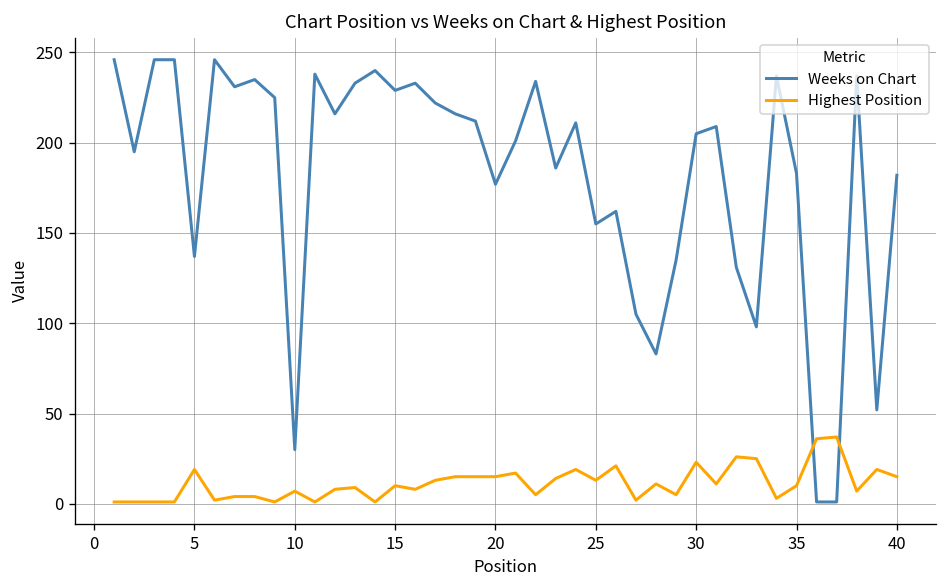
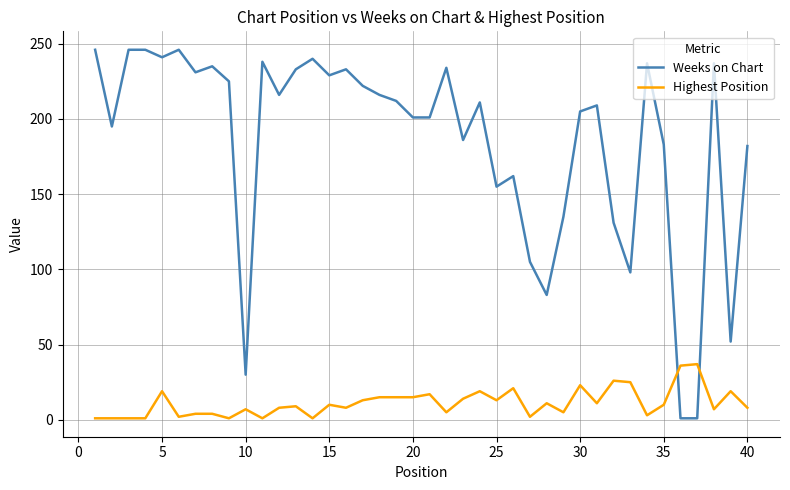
  {
    "Weeks on Chart": {
-     "5": 137,
+     "5": 241,
      "10": 30,
      "15": 229,
-     "20": 177,
+     "20": 201,
      "25": 155,
      "30": 205,
      "35": 183,
      "40": 182
    },
    "Highest Position": {
      "5": 19,
      "10": 7,
      "15": 10,
      "20": 15,
      "25": 13,
      "30": 23,
      "35": 10,
-     "40": 15
+     "40": 8
    }
  }
